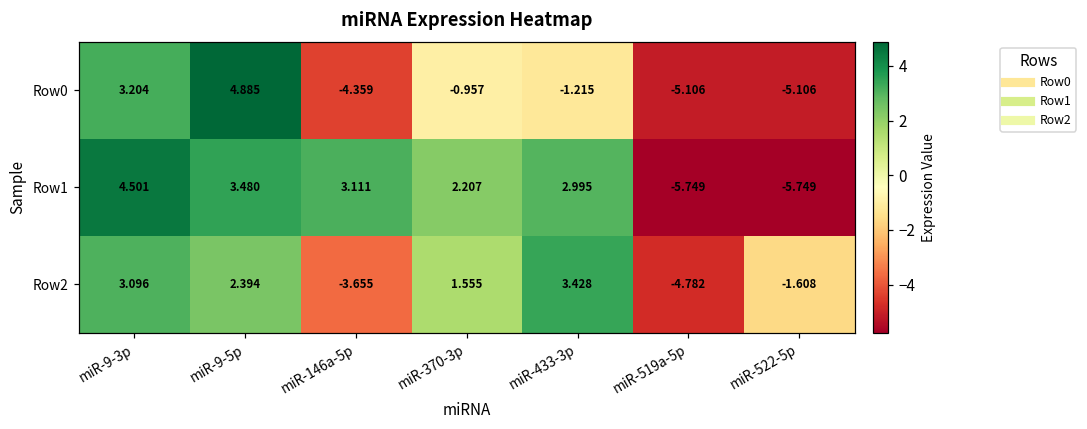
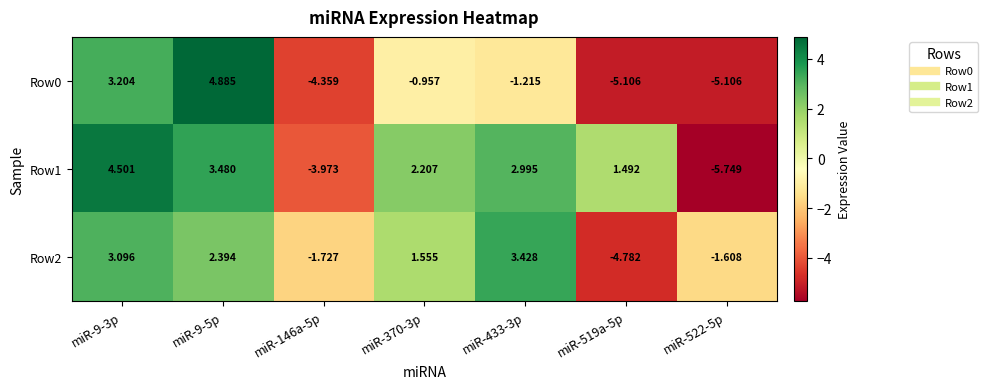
  {
    "Row0": {
      "miR-9-3p": 3.204,
      "miR-9-5p": 4.885,
      "miR-146a-5p": -4.359,
      "miR-370-3p": -0.957,
      "miR-433-3p": -1.215,
      "miR-519a-5p": -5.106,
      "miR-522-5p": -5.106
    },
    "Row1": {
      "miR-9-3p": 4.501,
      "miR-9-5p": 3.480,
-     "miR-146a-5p": 3.111,
+     "miR-146a-5p": -3.973,
      "miR-370-3p": 2.207,
      "miR-433-3p": 2.995,
-     "miR-519a-5p": -5.749,
+     "miR-519a-5p": 1.492,
      "miR-522-5p": -5.749
    },
    "Row2": {
      "miR-9-3p": 3.096,
      "miR-9-5p": 2.394,
-     "miR-146a-5p": -3.655,
+     "miR-146a-5p": -1.727,
      "miR-370-3p": 1.555,
      "miR-433-3p": 3.428,
      "miR-519a-5p": -4.782,
      "miR-522-5p": -1.608
    }
  }
